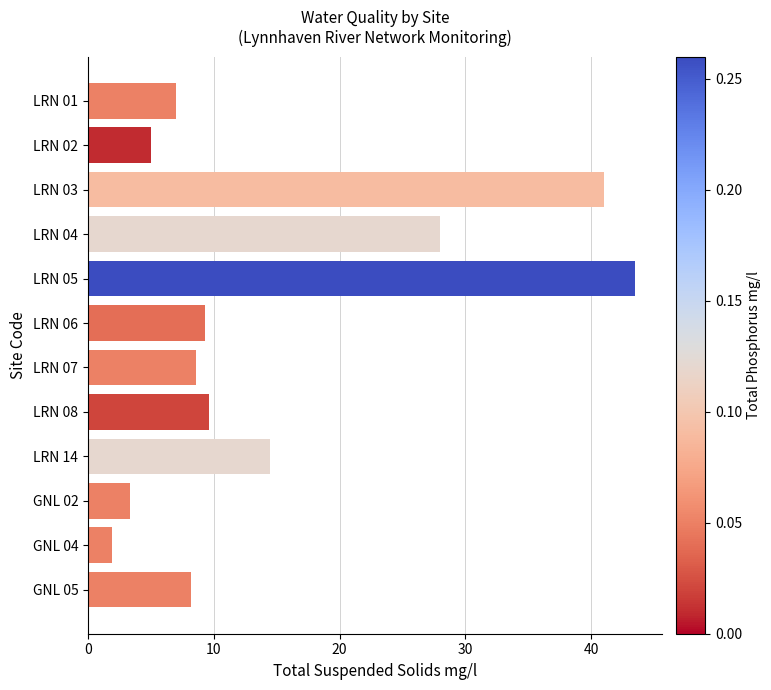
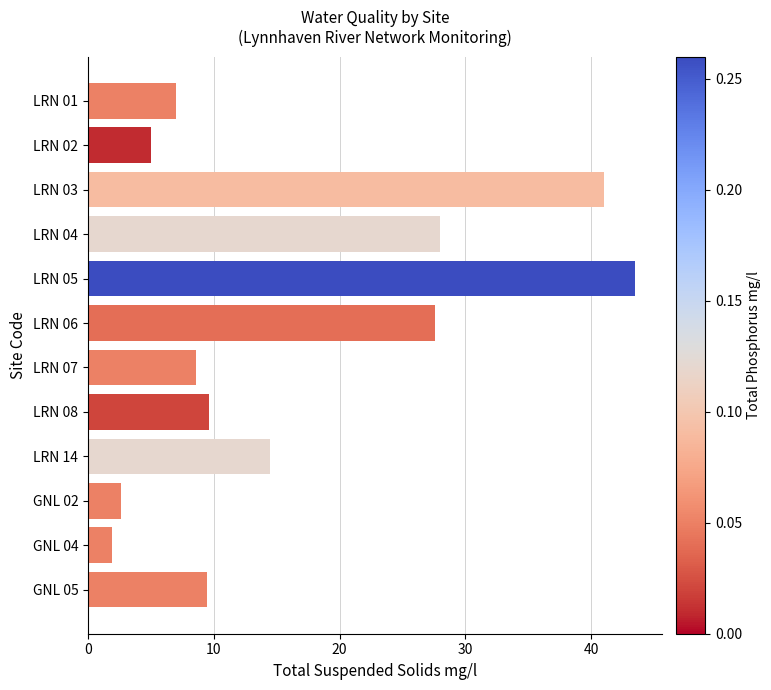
  {
    "LRN 01": 7.0,
    "LRN 02": 5.0,
    "LRN 03": 41.0,
    "LRN 04": 28.0,
    "LRN 05": 43.5,
-   "LRN 06": 9.3,
+   "LRN 06": 27.6,
    "LRN 07": 8.6,
    "LRN 08": 9.6,
    "LRN 14": 14.5,
-   "GNL 02": 3.3,
+   "GNL 02": 2.6,
    "GNL 04": 1.9,
-   "GNL 05": 8.2
+   "GNL 05": 9.5
  }
